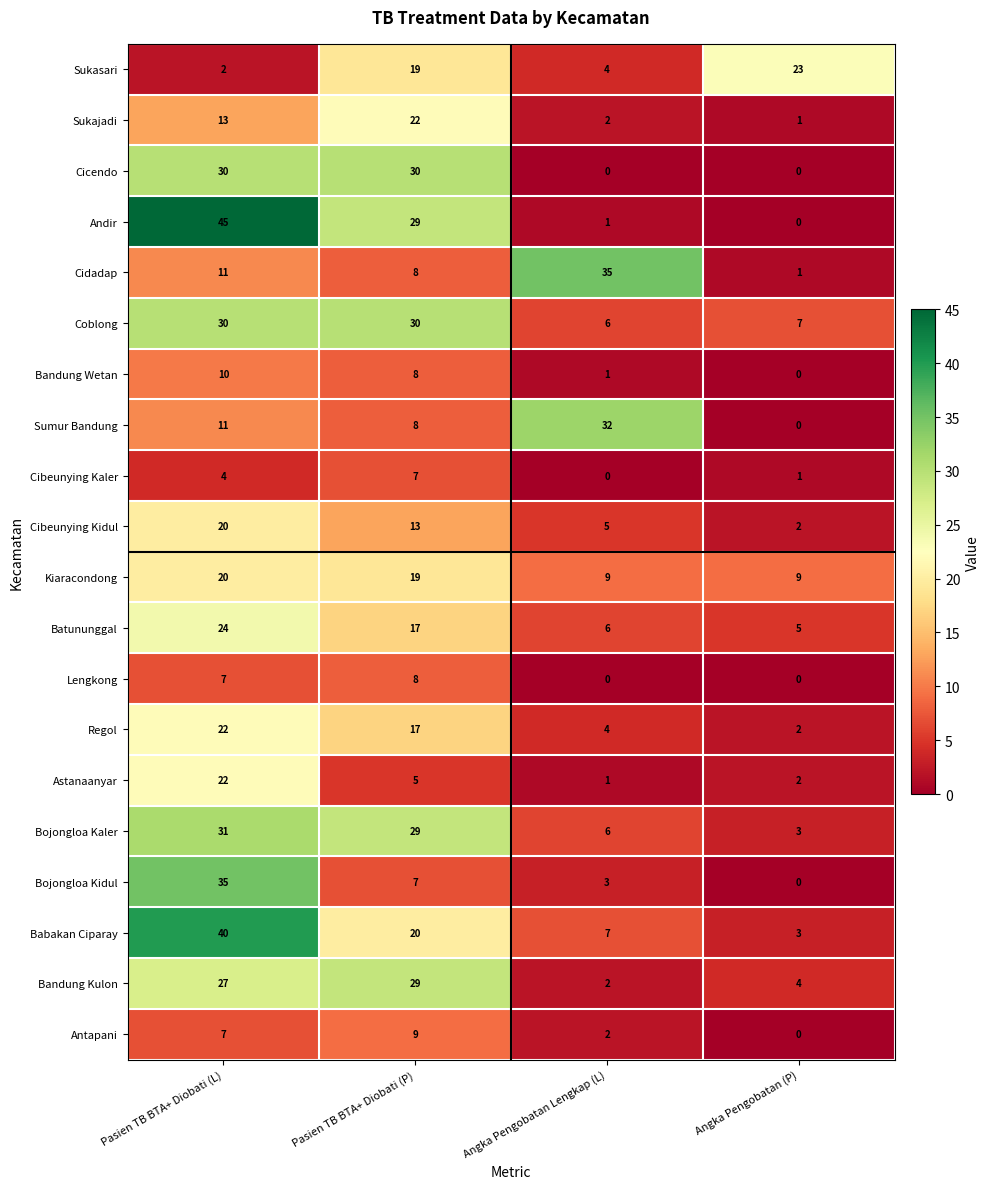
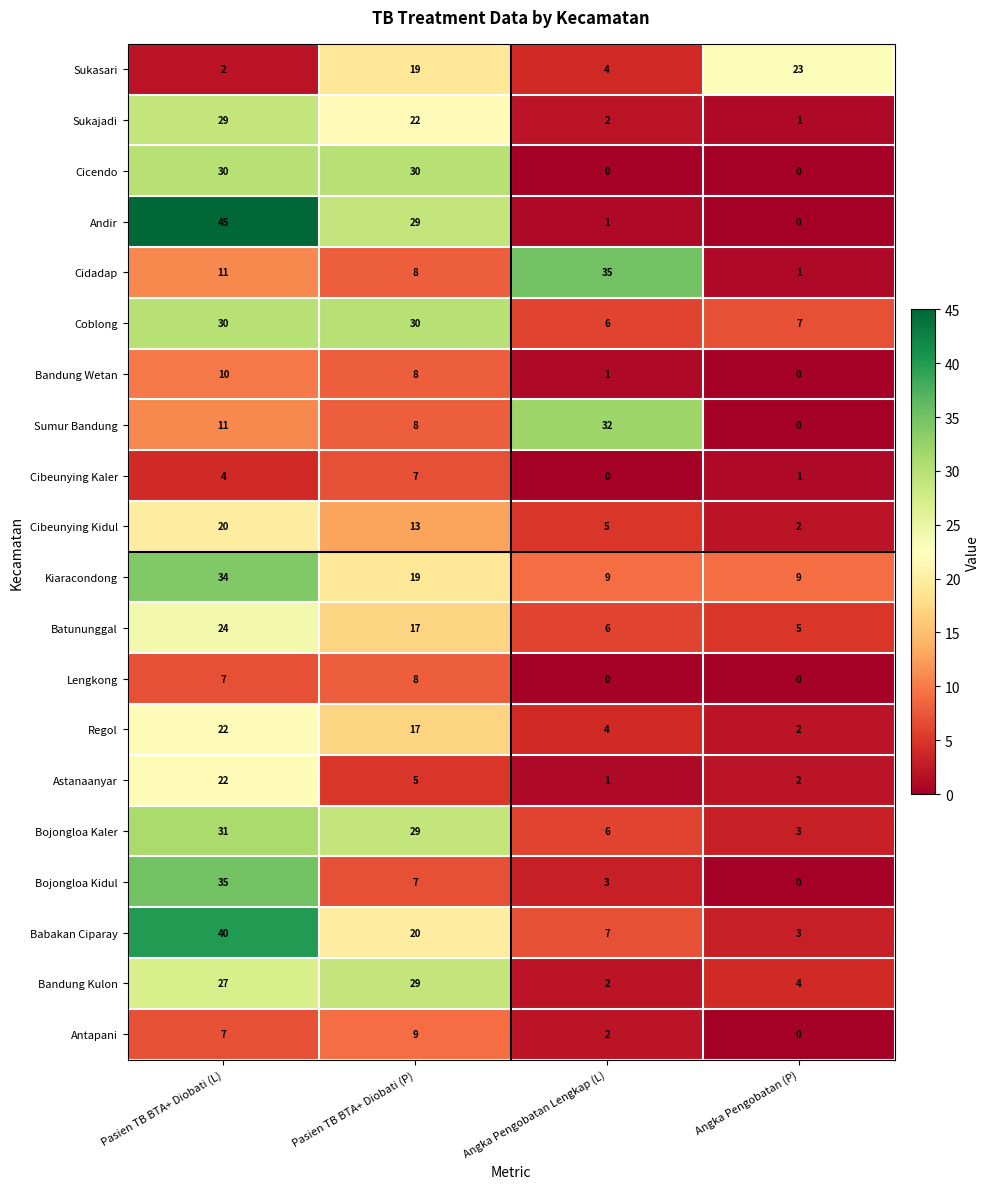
  {
    "Sukasari": {
      "Pasien TB BTA+ Diobati (L)": 2,
      "Pasien TB BTA+ Diobati (P)": 19,
      "Angka Pengobatan Lengkap (L)": 4,
      "Angka Pengobatan (P)": 23
    },
    "Sukajadi": {
-     "Pasien TB BTA+ Diobati (L)": 13,
+     "Pasien TB BTA+ Diobati (L)": 29,
      "Pasien TB BTA+ Diobati (P)": 22,
      "Angka Pengobatan Lengkap (L)": 2,
      "Angka Pengobatan (P)": 1
    },
    "Cicendo": {
      "Pasien TB BTA+ Diobati (L)": 30,
      "Pasien TB BTA+ Diobati (P)": 30,
      "Angka Pengobatan Lengkap (L)": 0,
      "Angka Pengobatan (P)": 0
    },
    "Andir": {
      "Pasien TB BTA+ Diobati (L)": 45,
      "Pasien TB BTA+ Diobati (P)": 29,
      "Angka Pengobatan Lengkap (L)": 1,
      "Angka Pengobatan (P)": 0
    },
    "Cidadap": {
      "Pasien TB BTA+ Diobati (L)": 11,
      "Pasien TB BTA+ Diobati (P)": 8,
      "Angka Pengobatan Lengkap (L)": 35,
      "Angka Pengobatan (P)": 1
    },
    "Coblong": {
      "Pasien TB BTA+ Diobati (L)": 30,
      "Pasien TB BTA+ Diobati (P)": 30,
      "Angka Pengobatan Lengkap (L)": 6,
      "Angka Pengobatan (P)": 7
    },
    "Bandung Wetan": {
      "Pasien TB BTA+ Diobati (L)": 10,
      "Pasien TB BTA+ Diobati (P)": 8,
      "Angka Pengobatan Lengkap (L)": 1,
      "Angka Pengobatan (P)": 0
    },
    "Sumur Bandung": {
      "Pasien TB BTA+ Diobati (L)": 11,
      "Pasien TB BTA+ Diobati (P)": 8,
      "Angka Pengobatan Lengkap (L)": 32,
      "Angka Pengobatan (P)": 0
    },
    "Cibeunying Kaler": {
      "Pasien TB BTA+ Diobati (L)": 4,
      "Pasien TB BTA+ Diobati (P)": 7,
      "Angka Pengobatan Lengkap (L)": 0,
      "Angka Pengobatan (P)": 1
    },
    "Cibeunying Kidul": {
      "Pasien TB BTA+ Diobati (L)": 20,
      "Pasien TB BTA+ Diobati (P)": 13,
      "Angka Pengobatan Lengkap (L)": 5,
      "Angka Pengobatan (P)": 2
    },
    "Kiaracondong": {
-     "Pasien TB BTA+ Diobati (L)": 20,
+     "Pasien TB BTA+ Diobati (L)": 34,
      "Pasien TB BTA+ Diobati (P)": 19,
      "Angka Pengobatan Lengkap (L)": 9,
      "Angka Pengobatan (P)": 9
    },
    "Batununggal": {
      "Pasien TB BTA+ Diobati (L)": 24,
      "Pasien TB BTA+ Diobati (P)": 17,
      "Angka Pengobatan Lengkap (L)": 6,
      "Angka Pengobatan (P)": 5
    },
    "Lengkong": {
      "Pasien TB BTA+ Diobati (L)": 7,
      "Pasien TB BTA+ Diobati (P)": 8,
      "Angka Pengobatan Lengkap (L)": 0,
      "Angka Pengobatan (P)": 0
    },
    "Regol": {
      "Pasien TB BTA+ Diobati (L)": 22,
      "Pasien TB BTA+ Diobati (P)": 17,
      "Angka Pengobatan Lengkap (L)": 4,
      "Angka Pengobatan (P)": 2
    },
    "Astanaanyar": {
      "Pasien TB BTA+ Diobati (L)": 22,
      "Pasien TB BTA+ Diobati (P)": 5,
      "Angka Pengobatan Lengkap (L)": 1,
      "Angka Pengobatan (P)": 2
    },
    "Bojongloa Kaler": {
      "Pasien TB BTA+ Diobati (L)": 31,
      "Pasien TB BTA+ Diobati (P)": 29,
      "Angka Pengobatan Lengkap (L)": 6,
      "Angka Pengobatan (P)": 3
    },
    "Bojongloa Kidul": {
      "Pasien TB BTA+ Diobati (L)": 35,
      "Pasien TB BTA+ Diobati (P)": 7,
      "Angka Pengobatan Lengkap (L)": 3,
      "Angka Pengobatan (P)": 0
    },
    "Babakan Ciparay": {
      "Pasien TB BTA+ Diobati (L)": 40,
      "Pasien TB BTA+ Diobati (P)": 20,
      "Angka Pengobatan Lengkap (L)": 7,
      "Angka Pengobatan (P)": 3
    },
    "Bandung Kulon": {
      "Pasien TB BTA+ Diobati (L)": 27,
      "Pasien TB BTA+ Diobati (P)": 29,
      "Angka Pengobatan Lengkap (L)": 2,
      "Angka Pengobatan (P)": 4
    },
    "Antapani": {
      "Pasien TB BTA+ Diobati (L)": 7,
      "Pasien TB BTA+ Diobati (P)": 9,
      "Angka Pengobatan Lengkap (L)": 2,
      "Angka Pengobatan (P)": 0
    }
  }
